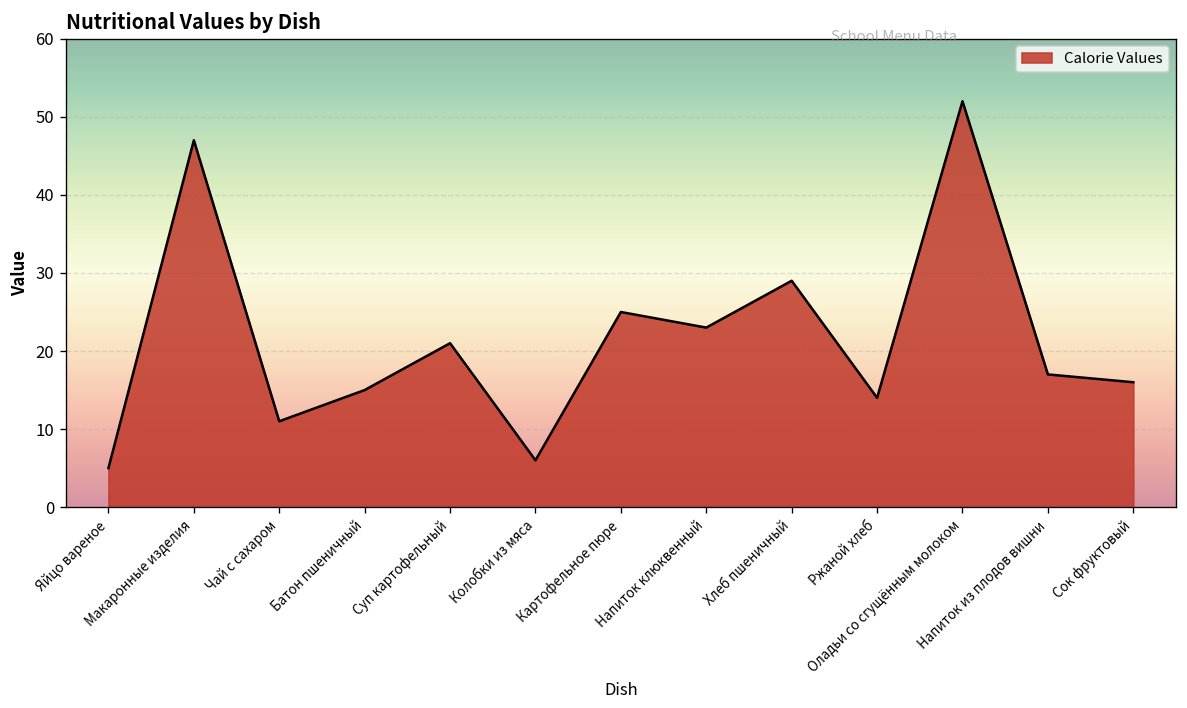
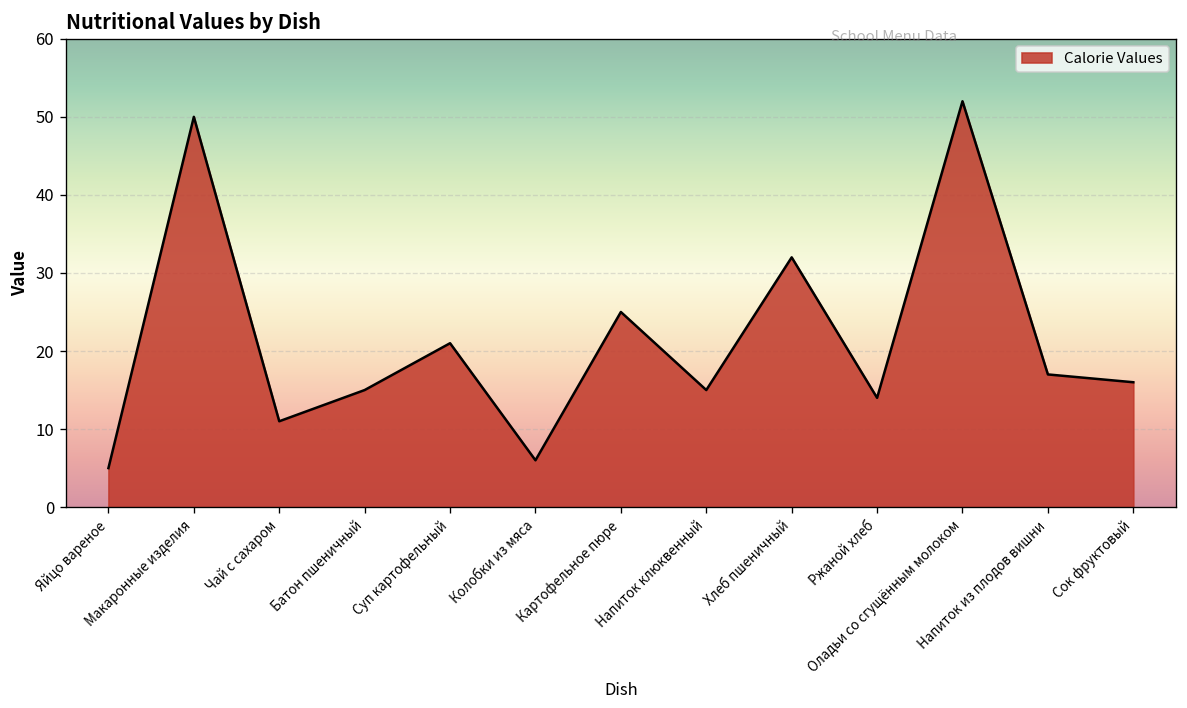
  {
    "Яйцо вареное": 5,
-   "Макаронные изделия": 47,
+   "Макаронные изделия": 50,
    "Чай с сахаром": 11,
    "Батон пшеничный": 15,
    "Суп картофельный": 21,
    "Колобки из мяса": 6,
    "Картофельное пюре": 25,
-   "Напиток клюквенный": 23,
-   "Хлеб пшеничный": 29,
+   "Напиток клюквенный": 15,
+   "Хлеб пшеничный": 32,
    "Ржаной хлеб": 14,
    "Оладьи со сгущённым молоком": 52,
    "Напиток из плодов вишни": 17,
    "Сок фруктовый": 16
  }
